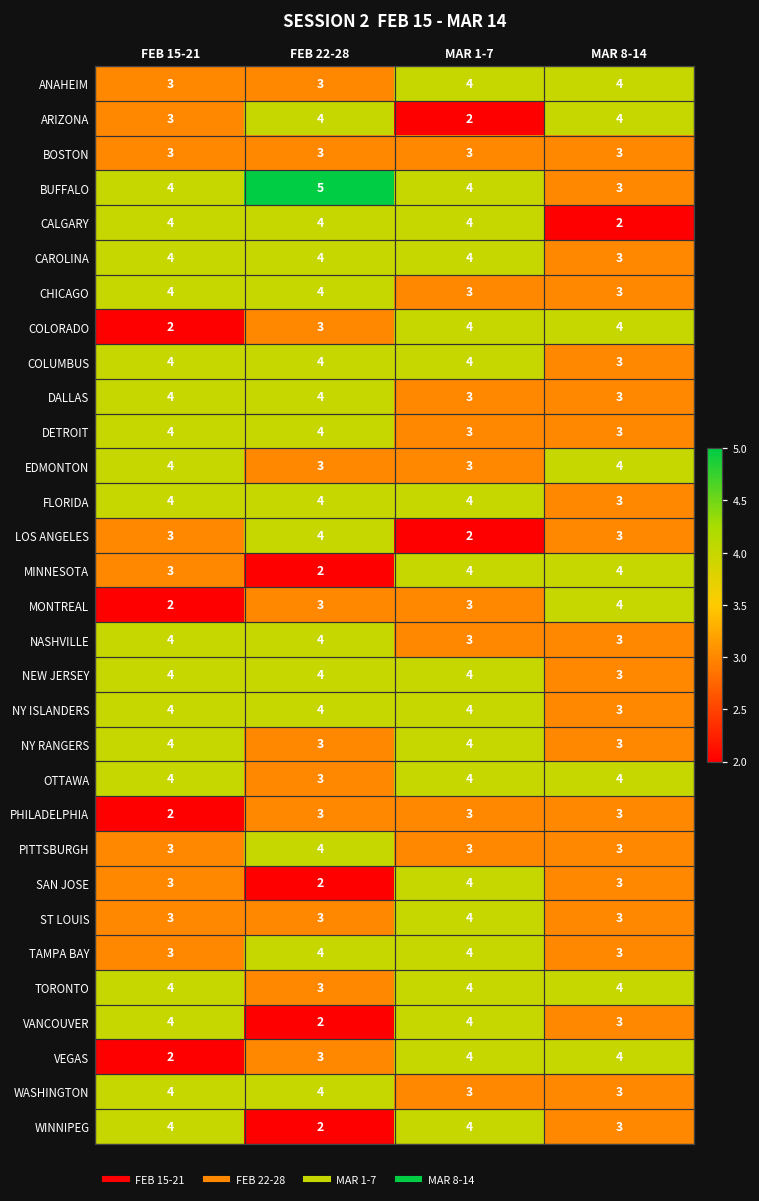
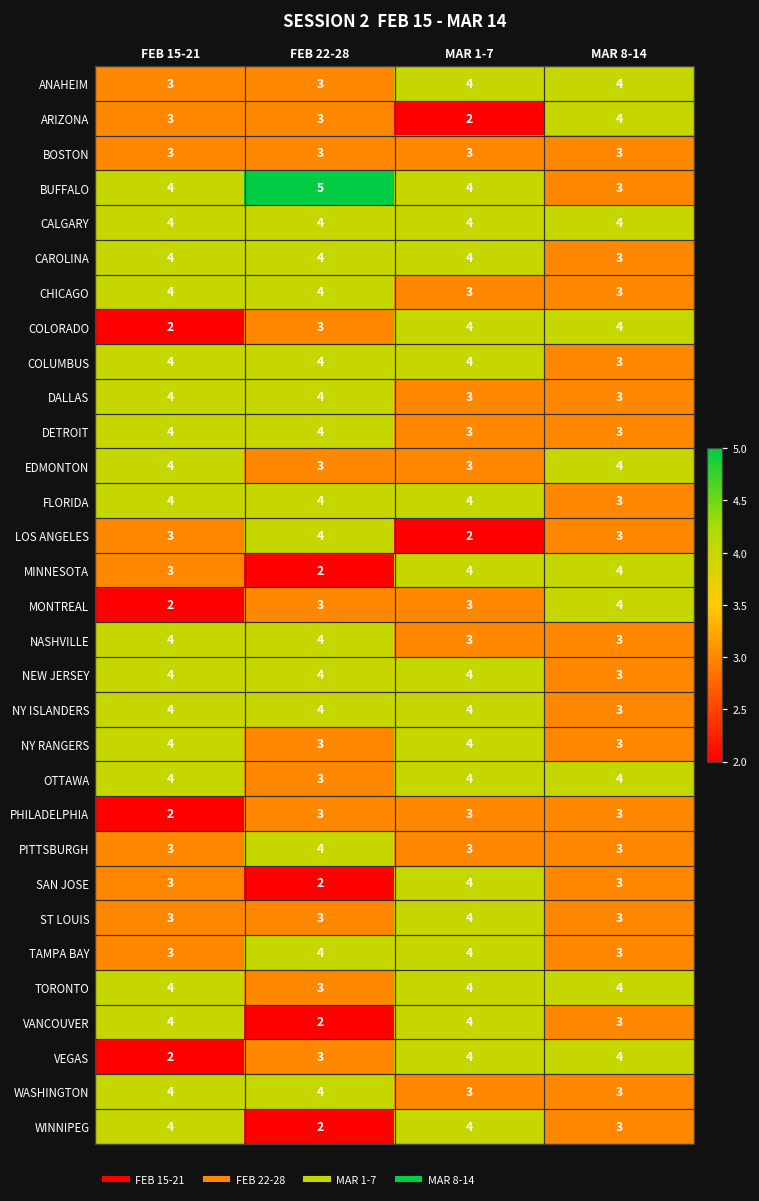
  {
    "ANAHEIM": {
      "FEB 15-21": 3,
      "FEB 22-28": 3,
      "MAR 1-7": 4,
      "MAR 8-14": 4
    },
    "ARIZONA": {
      "FEB 15-21": 3,
-     "FEB 22-28": 4,
+     "FEB 22-28": 3,
      "MAR 1-7": 2,
      "MAR 8-14": 4
    },
    "BOSTON": {
      "FEB 15-21": 3,
      "FEB 22-28": 3,
      "MAR 1-7": 3,
      "MAR 8-14": 3
    },
    "BUFFALO": {
      "FEB 15-21": 4,
      "FEB 22-28": 5,
      "MAR 1-7": 4,
      "MAR 8-14": 3
    },
    "CALGARY": {
      "FEB 15-21": 4,
      "FEB 22-28": 4,
      "MAR 1-7": 4,
-     "MAR 8-14": 2
+     "MAR 8-14": 4
    },
    "CAROLINA": {
      "FEB 15-21": 4,
      "FEB 22-28": 4,
      "MAR 1-7": 4,
      "MAR 8-14": 3
    },
    "CHICAGO": {
      "FEB 15-21": 4,
      "FEB 22-28": 4,
      "MAR 1-7": 3,
      "MAR 8-14": 3
    },
    "COLORADO": {
      "FEB 15-21": 2,
      "FEB 22-28": 3,
      "MAR 1-7": 4,
      "MAR 8-14": 4
    },
    "COLUMBUS": {
      "FEB 15-21": 4,
      "FEB 22-28": 4,
      "MAR 1-7": 4,
      "MAR 8-14": 3
    },
    "DALLAS": {
      "FEB 15-21": 4,
      "FEB 22-28": 4,
      "MAR 1-7": 3,
      "MAR 8-14": 3
    },
    "DETROIT": {
      "FEB 15-21": 4,
      "FEB 22-28": 4,
      "MAR 1-7": 3,
      "MAR 8-14": 3
    },
    "EDMONTON": {
      "FEB 15-21": 4,
      "FEB 22-28": 3,
      "MAR 1-7": 3,
      "MAR 8-14": 4
    },
    "FLORIDA": {
      "FEB 15-21": 4,
      "FEB 22-28": 4,
      "MAR 1-7": 4,
      "MAR 8-14": 3
    },
    "LOS ANGELES": {
      "FEB 15-21": 3,
      "FEB 22-28": 4,
      "MAR 1-7": 2,
      "MAR 8-14": 3
    },
    "MINNESOTA": {
      "FEB 15-21": 3,
      "FEB 22-28": 2,
      "MAR 1-7": 4,
      "MAR 8-14": 4
    },
    "MONTREAL": {
      "FEB 15-21": 2,
      "FEB 22-28": 3,
      "MAR 1-7": 3,
      "MAR 8-14": 4
    },
    "NASHVILLE": {
      "FEB 15-21": 4,
      "FEB 22-28": 4,
      "MAR 1-7": 3,
      "MAR 8-14": 3
    },
    "NEW JERSEY": {
      "FEB 15-21": 4,
      "FEB 22-28": 4,
      "MAR 1-7": 4,
      "MAR 8-14": 3
    },
    "NY ISLANDERS": {
      "FEB 15-21": 4,
      "FEB 22-28": 4,
      "MAR 1-7": 4,
      "MAR 8-14": 3
    },
    "NY RANGERS": {
      "FEB 15-21": 4,
      "FEB 22-28": 3,
      "MAR 1-7": 4,
      "MAR 8-14": 3
    },
    "OTTAWA": {
      "FEB 15-21": 4,
      "FEB 22-28": 3,
      "MAR 1-7": 4,
      "MAR 8-14": 4
    },
    "PHILADELPHIA": {
      "FEB 15-21": 2,
      "FEB 22-28": 3,
      "MAR 1-7": 3,
      "MAR 8-14": 3
    },
    "PITTSBURGH": {
      "FEB 15-21": 3,
      "FEB 22-28": 4,
      "MAR 1-7": 3,
      "MAR 8-14": 3
    },
    "SAN JOSE": {
      "FEB 15-21": 3,
      "FEB 22-28": 2,
      "MAR 1-7": 4,
      "MAR 8-14": 3
    },
    "ST LOUIS": {
      "FEB 15-21": 3,
      "FEB 22-28": 3,
      "MAR 1-7": 4,
      "MAR 8-14": 3
    },
    "TAMPA BAY": {
      "FEB 15-21": 3,
      "FEB 22-28": 4,
      "MAR 1-7": 4,
      "MAR 8-14": 3
    },
    "TORONTO": {
      "FEB 15-21": 4,
      "FEB 22-28": 3,
      "MAR 1-7": 4,
      "MAR 8-14": 4
    },
    "VANCOUVER": {
      "FEB 15-21": 4,
      "FEB 22-28": 2,
      "MAR 1-7": 4,
      "MAR 8-14": 3
    },
    "VEGAS": {
      "FEB 15-21": 2,
      "FEB 22-28": 3,
      "MAR 1-7": 4,
      "MAR 8-14": 4
    },
    "WASHINGTON": {
      "FEB 15-21": 4,
      "FEB 22-28": 4,
      "MAR 1-7": 3,
      "MAR 8-14": 3
    },
    "WINNIPEG": {
      "FEB 15-21": 4,
      "FEB 22-28": 2,
      "MAR 1-7": 4,
      "MAR 8-14": 3
    }
  }
